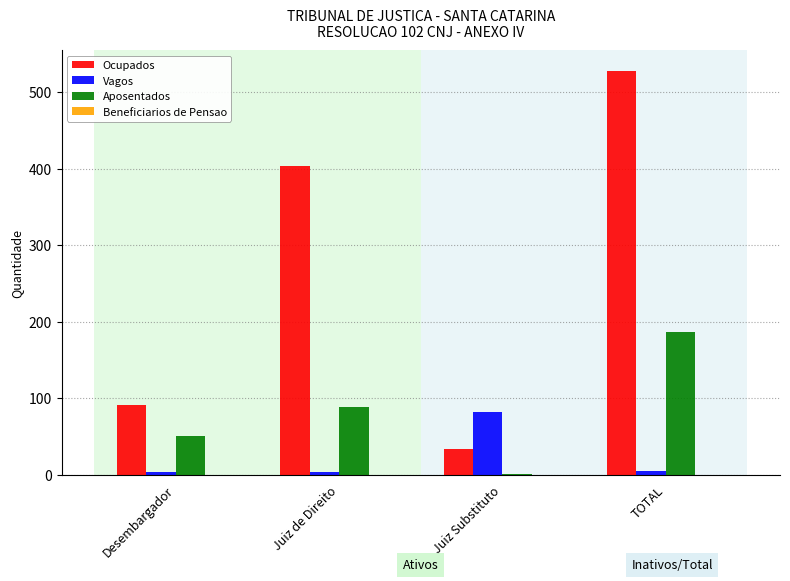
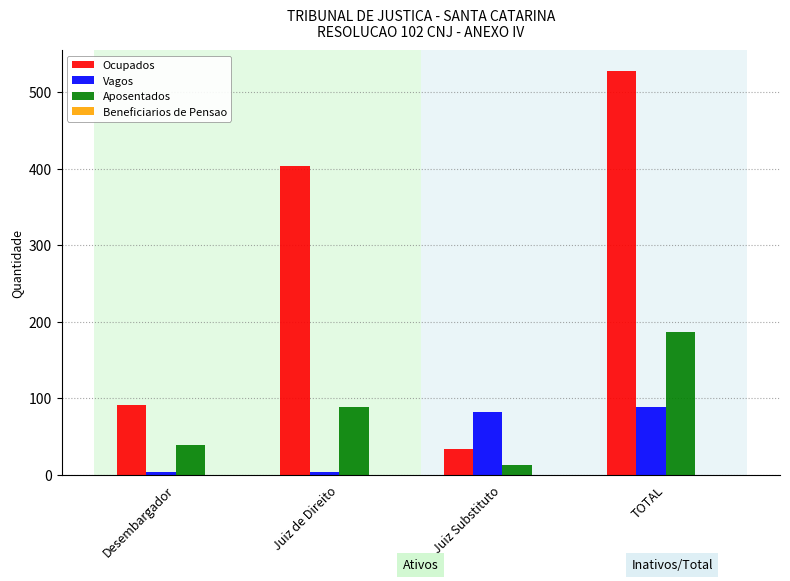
  {
    "Ocupados": {
      "Desembargador": 90,
      "Juiz de Direito": 400,
      "Juiz Substituto": 30,
      "TOTAL": 530
    },
    "Vagos": {
      "Juiz de Direito": 0,
      "Juiz Substituto": 80,
-     "TOTAL": 10
+     "TOTAL": 90
    },
    "Aposentados": {
-     "Desembargador": 50,
+     "Desembargador": 40,
      "Juiz de Direito": 90,
-     "Juiz Substituto": 0,
+     "Juiz Substituto": 10,
      "TOTAL": 190
    },
    "Beneficiarios de Pensao": {
      "Desembargador": 0,
      "Juiz de Direito": 0,
      "Juiz Substituto": 0,
      "TOTAL": 0
    }
  }
